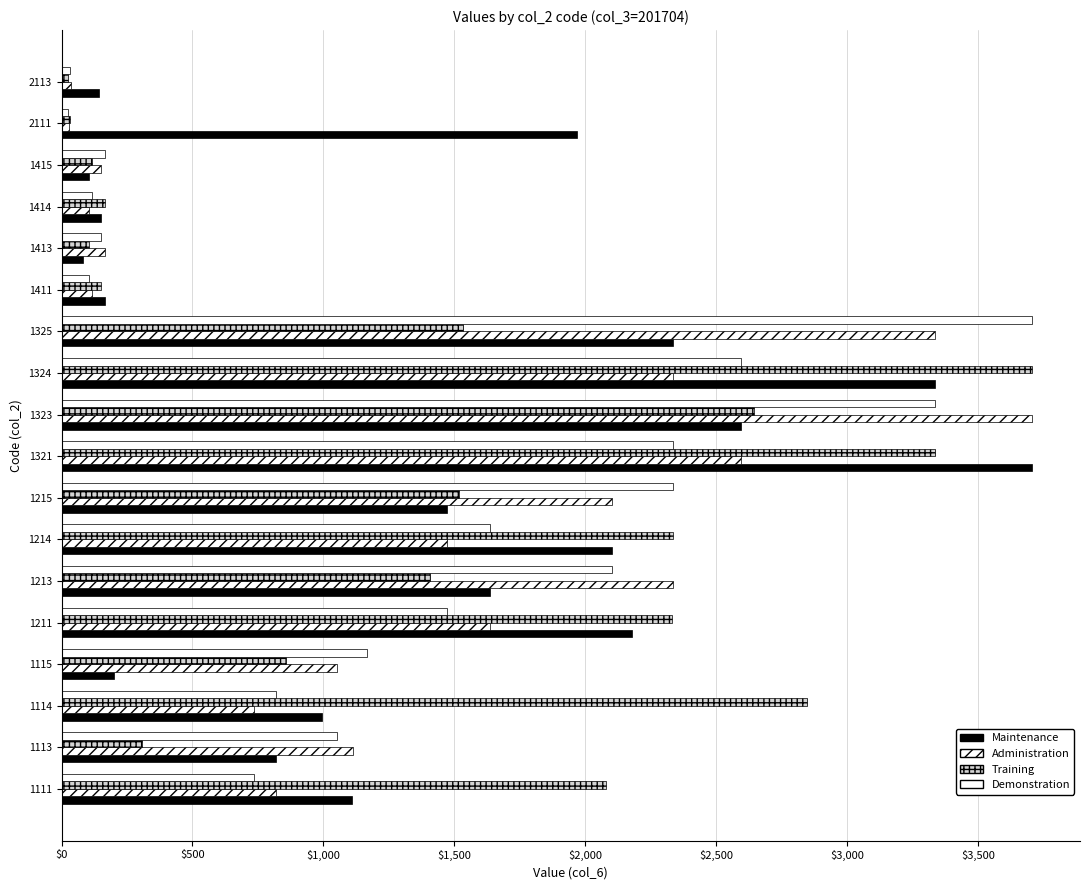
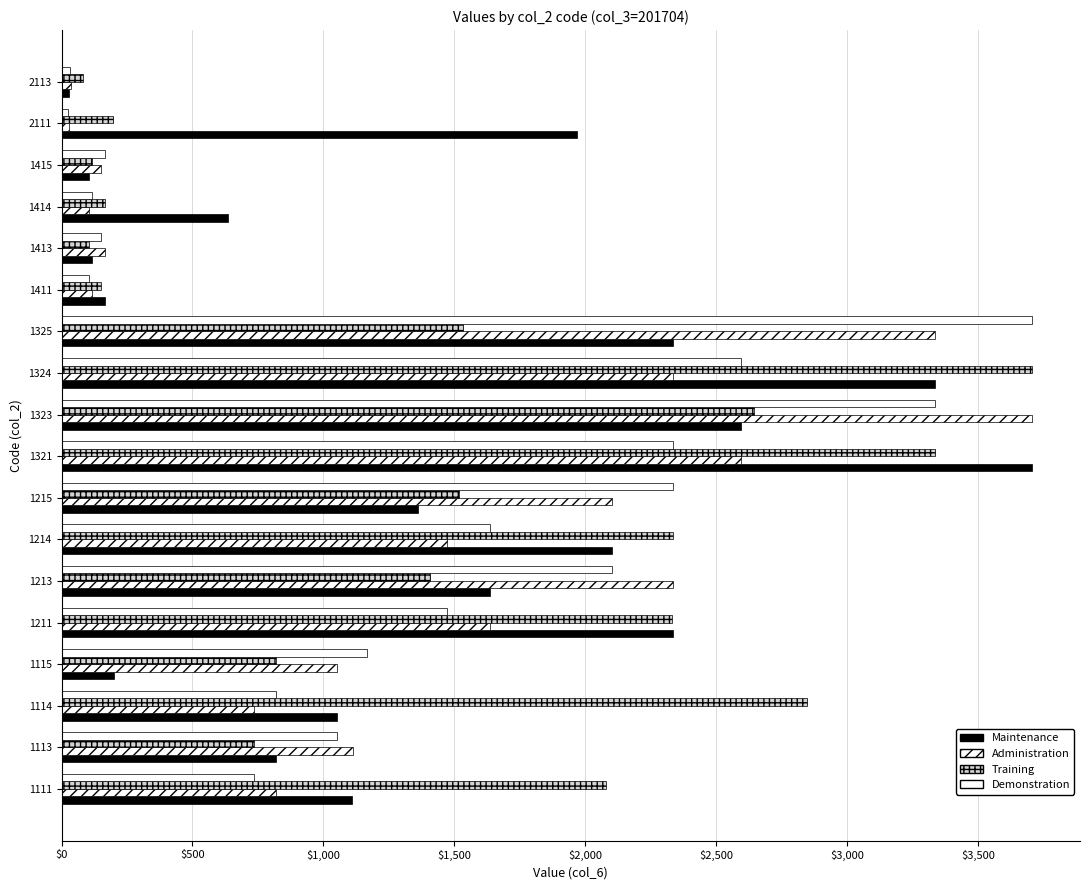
  {
    "Maintenance": {
-     "2113": "$140",
+     "2113": "$30",
      "2111": "$1,970",
      "1415": "$100",
-     "1414": "$150",
-     "1413": "$80",
+     "1414": "$640",
+     "1413": "$120",
      "1411": "$170",
      "1325": "$2,330",
      "1324": "$3,330",
      "1323": "$2,590",
      "1321": "$3,700",
-     "1215": "$1,470",
+     "1215": "$1,360",
      "1214": "$2,100",
      "1213": "$1,640",
-     "1211": "$2,180",
+     "1211": "$2,340",
      "1115": "$200",
-     "1114": "$990",
+     "1114": "$1,050",
      "1113": "$820",
      "1111": "$1,110"
    },
    "Training": {
-     "2113": "$20",
-     "2111": "$30",
+     "2113": "$80",
+     "2111": "$200",
      "1415": "$120",
      "1414": "$170",
      "1413": "$100",
      "1411": "$150",
      "1325": "$1,530",
      "1324": "$3,700",
      "1323": "$2,650",
      "1321": "$3,330",
      "1215": "$1,520",
      "1214": "$2,340",
      "1213": "$1,410",
      "1211": "$2,330",
-     "1115": "$860",
+     "1115": "$820",
      "1114": "$2,850",
-     "1113": "$310",
+     "1113": "$740",
      "1111": "$2,080"
    }
  }
